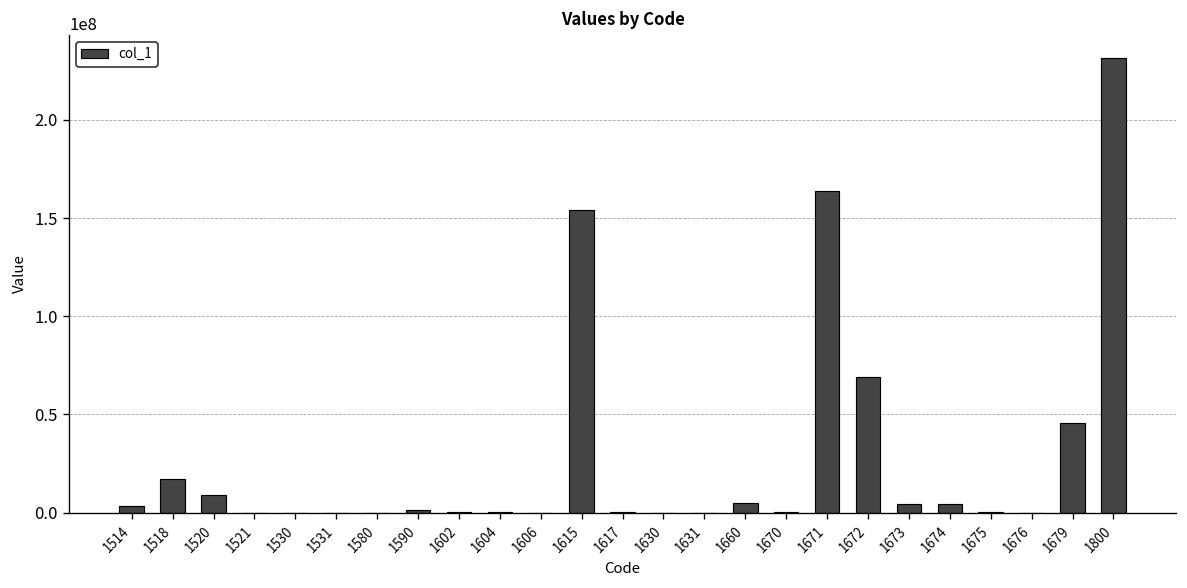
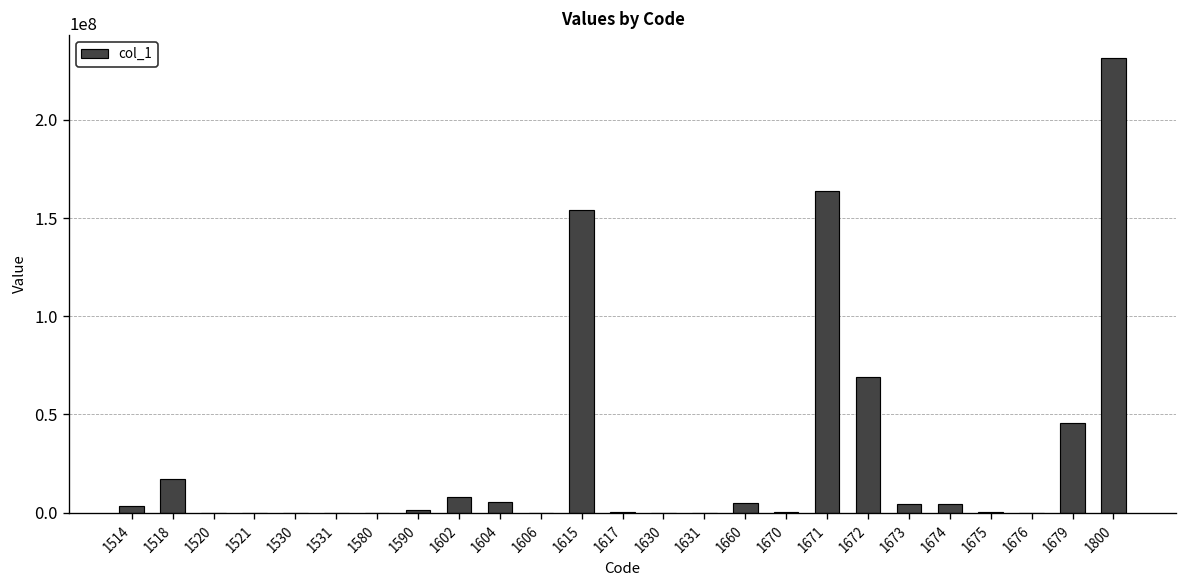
  {
    "1514": 3000000,
    "1518": 17000000,
-   "1520": 9000000,
-   "1602": 0,
-   "1604": 0,
+   "1520": 0,
+   "1602": 8000000,
+   "1604": 5000000,
    "1615": 154000000,
    "1660": 5000000,
    "1671": 164000000,
    "1672": 69000000,
    "1673": 5000000,
    "1674": 4000000,
    "1679": 46000000,
    "1800": 232000000
  }
